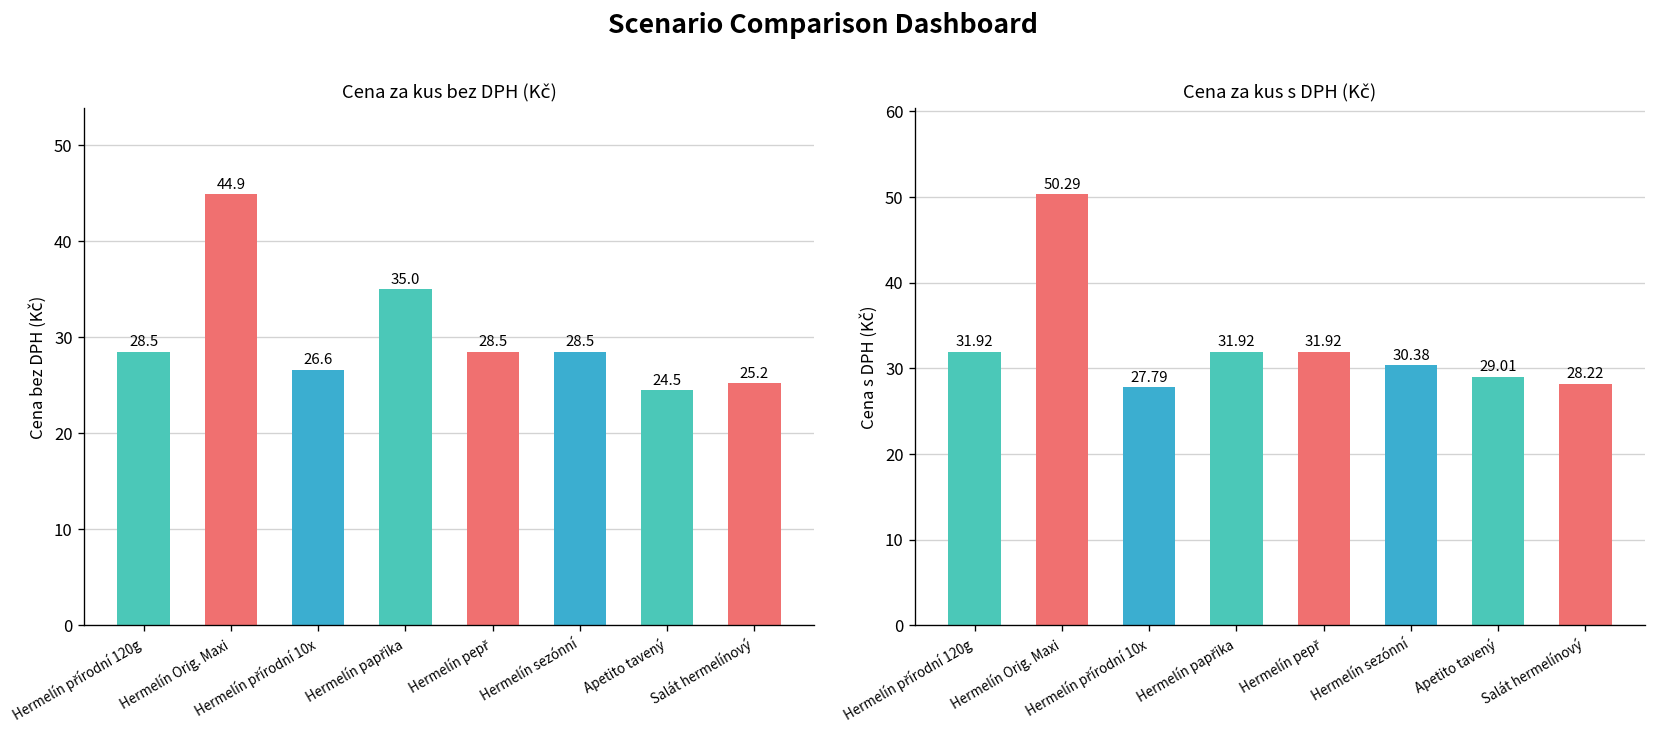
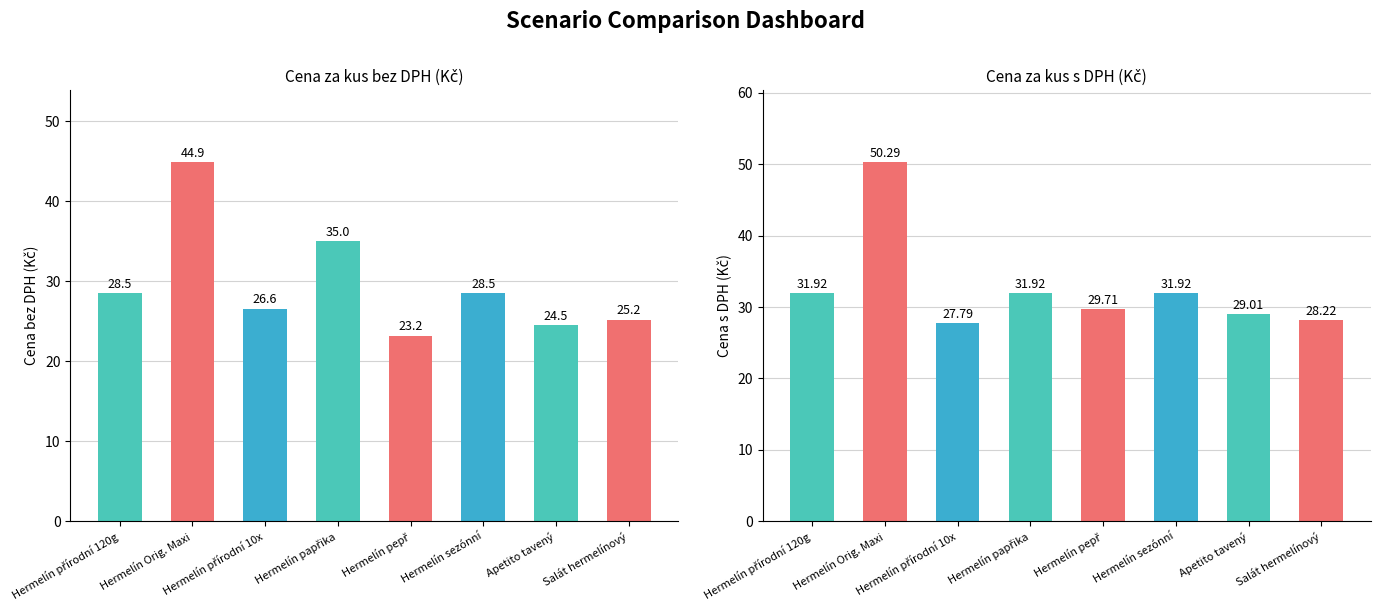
  {
    "Cena za kus bez DPH (Kč)": {
      "Hermelín přírodní 120g": 28.5,
      "Hermelín Orig. Maxi": 44.9,
      "Hermelín přírodní 10x": 26.6,
      "Hermelín papřika": 35.0,
-     "Hermelín pepř": 28.5,
+     "Hermelín pepř": 23.2,
      "Hermelín sezónní": 28.5,
      "Apetito tavený": 24.5,
      "Salát hermelínový": 25.2
    },
    "Cena za kus s DPH (Kč)": {
      "Hermelín přírodní 120g": 31.92,
      "Hermelín Orig. Maxi": 50.29,
      "Hermelín přírodní 10x": 27.79,
      "Hermelín papřika": 31.92,
-     "Hermelín pepř": 31.92,
-     "Hermelín sezónní": 30.38,
+     "Hermelín pepř": 29.71,
+     "Hermelín sezónní": 31.92,
      "Apetito tavený": 29.01,
      "Salát hermelínový": 28.22
    }
  }
